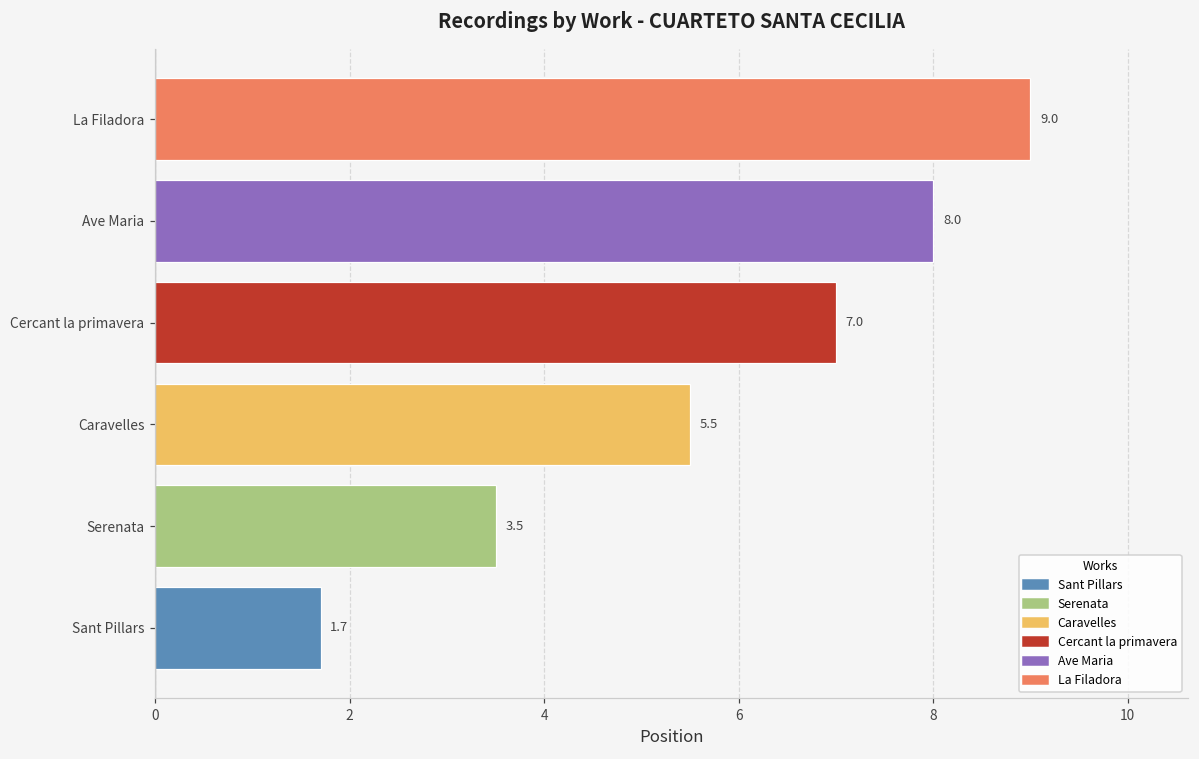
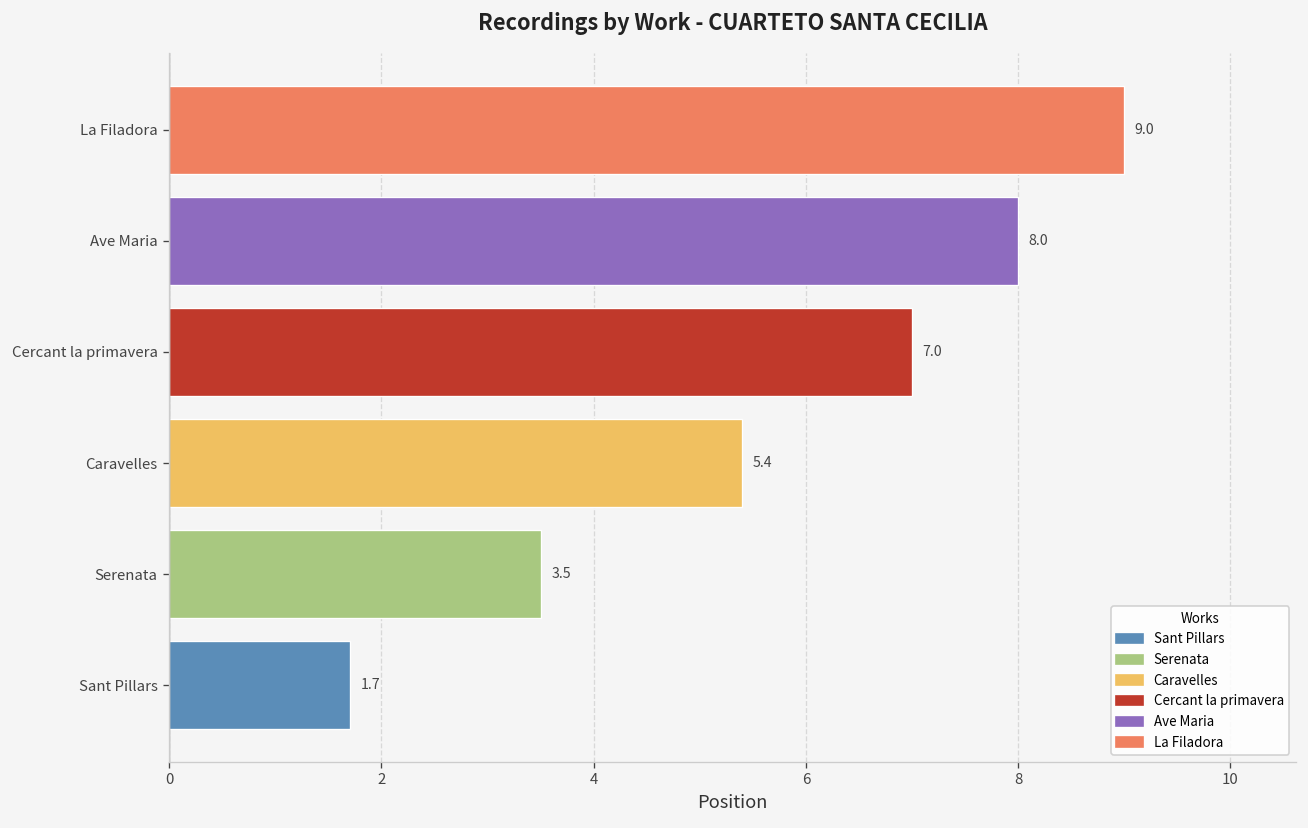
  {
    "La Filadora": 9.0,
    "Ave Maria": 8.0,
    "Cercant la primavera": 7.0,
-   "Caravelles": 5.5,
+   "Caravelles": 5.4,
    "Serenata": 3.5,
    "Sant Pillars": 1.7
  }
